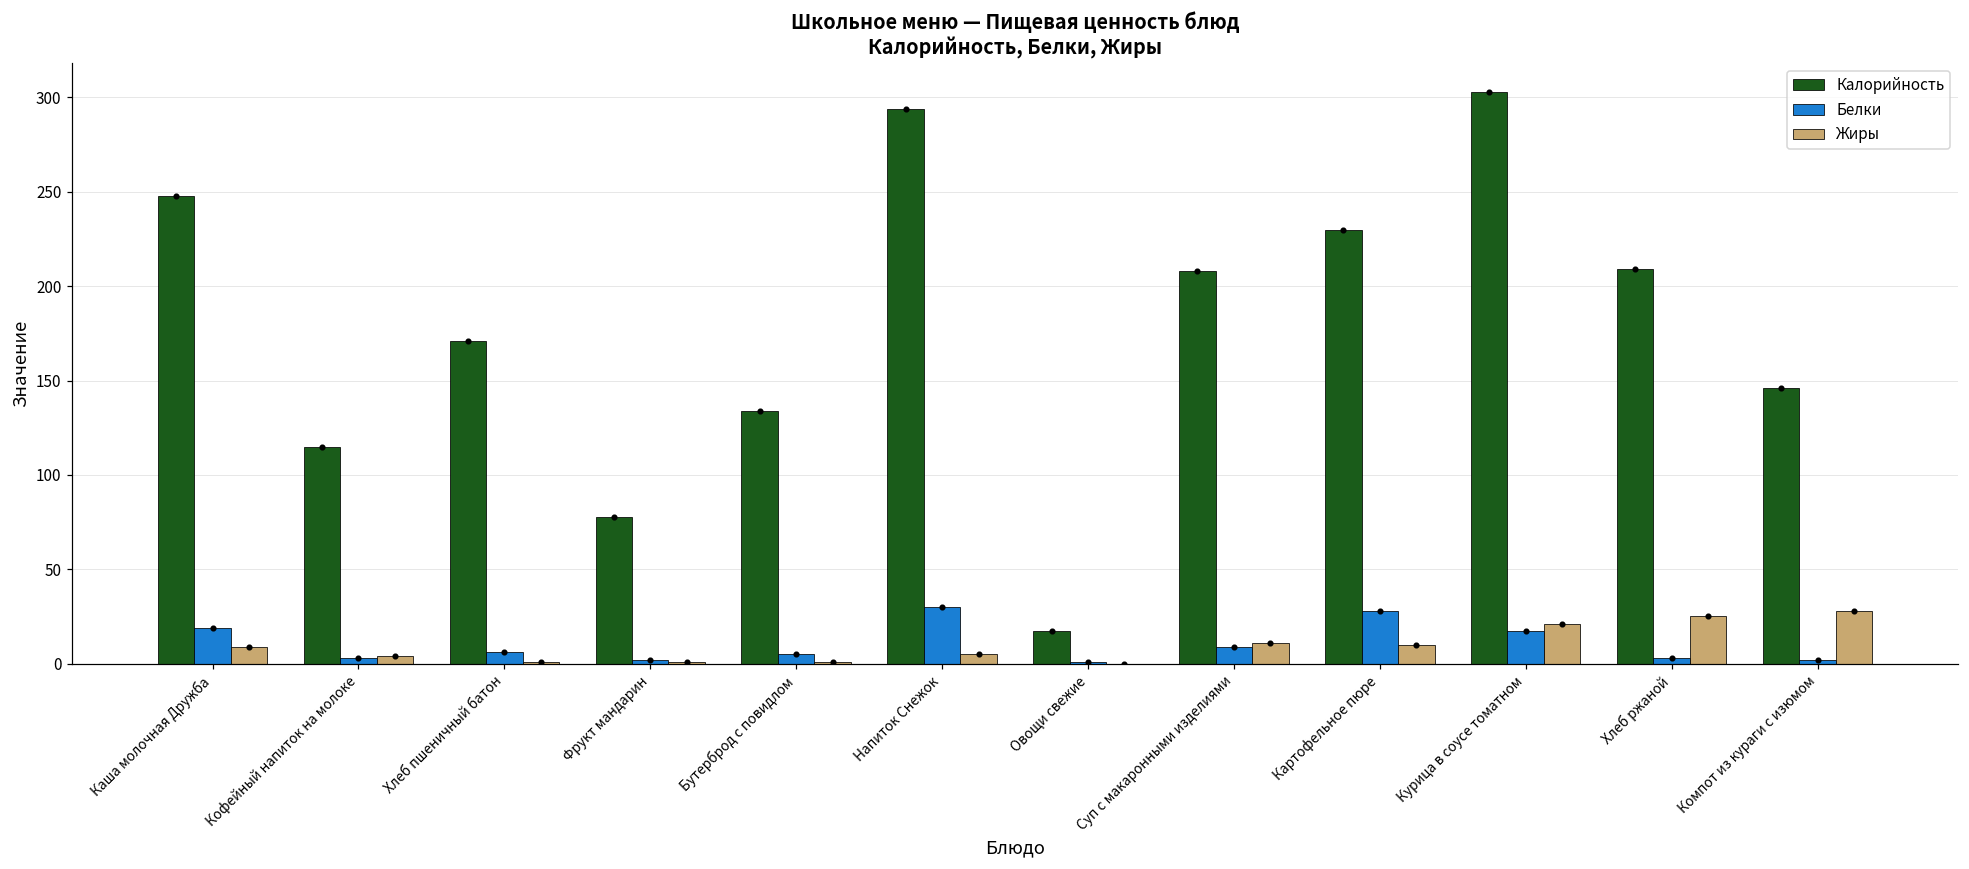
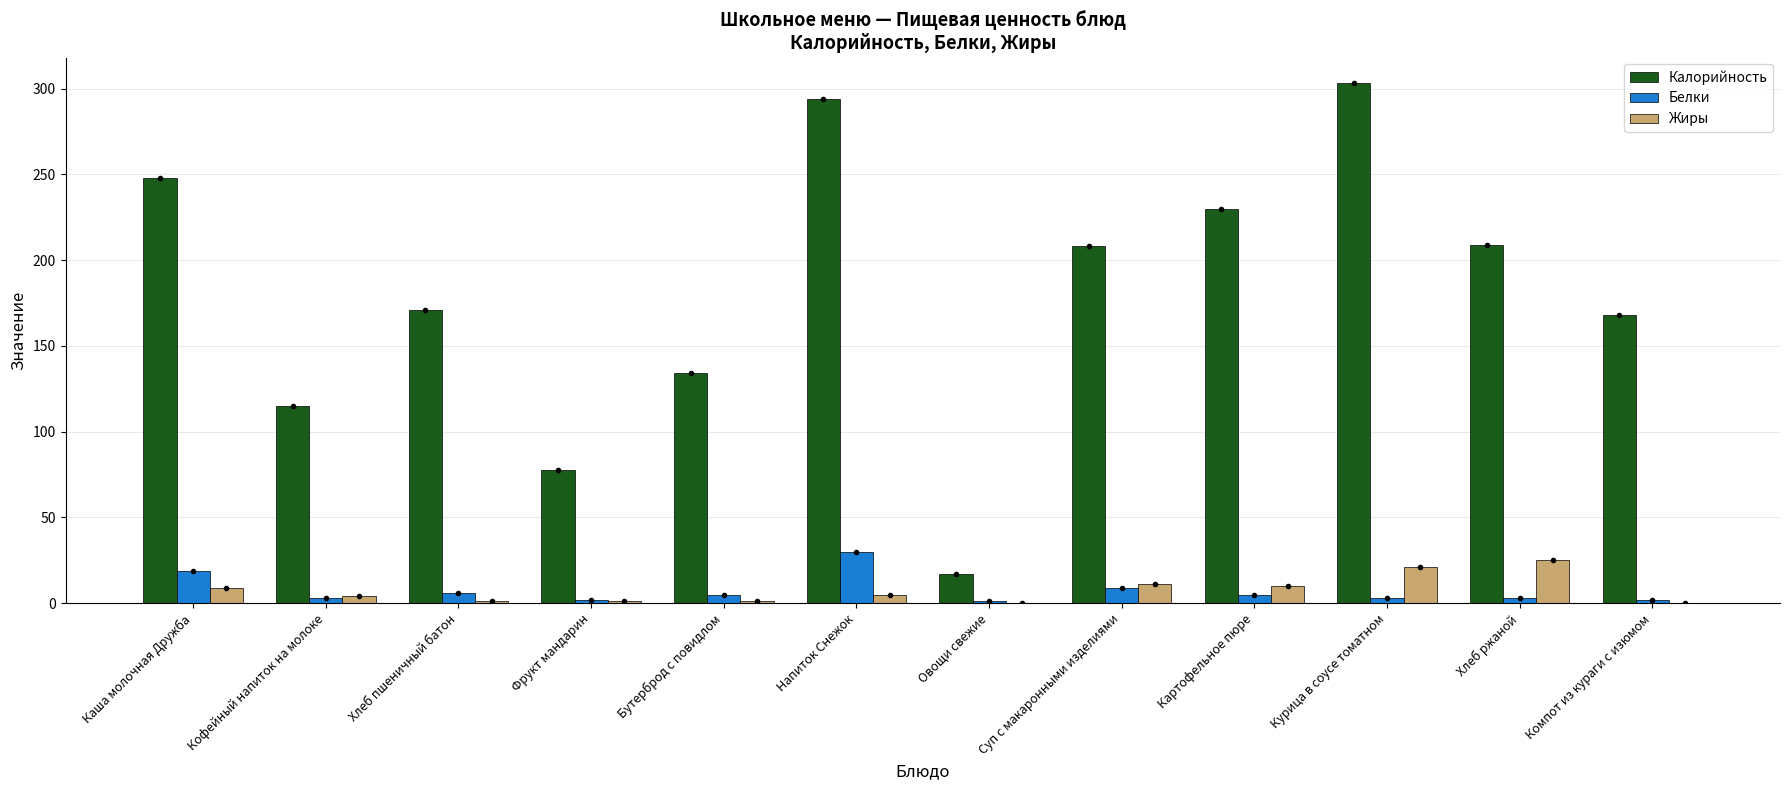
  {
    "Калорийность": {
      "Каша молочная Дружба": 248,
      "Кофейный напиток на молоке": 115,
      "Хлеб пшеничный батон": 171,
      "Фрукт мандарин": 77,
      "Бутерброд с повидлом": 134,
      "Напиток Снежок": 294,
      "Овощи свежие": 17,
      "Суп с макаронными изделиями": 208,
      "Картофельное пюре": 230,
      "Курица в соусе томатном": 303,
      "Хлеб ржаной": 209,
-     "Компот из кураги с изюмом": 146
+     "Компот из кураги с изюмом": 168
    },
    "Белки": {
      "Каша молочная Дружба": 19,
      "Кофейный напиток на молоке": 3,
      "Хлеб пшеничный батон": 6,
      "Фрукт мандарин": 2,
      "Бутерброд с повидлом": 5,
      "Напиток Снежок": 30,
      "Суп с макаронными изделиями": 9,
-     "Картофельное пюре": 28,
-     "Курица в соусе томатном": 17,
+     "Картофельное пюре": 5,
+     "Курица в соусе томатном": 3,
      "Хлеб ржаной": 3,
      "Компот из кураги с изюмом": 2
    },
    "Жиры": {
      "Каша молочная Дружба": 9,
      "Кофейный напиток на молоке": 4,
      "Напиток Снежок": 5,
      "Овощи свежие": 0,
      "Суп с макаронными изделиями": 11,
      "Картофельное пюре": 10,
      "Курица в соусе томатном": 21,
      "Хлеб ржаной": 25,
-     "Компот из кураги с изюмом": 28
+     "Компот из кураги с изюмом": 0
    }
  }
